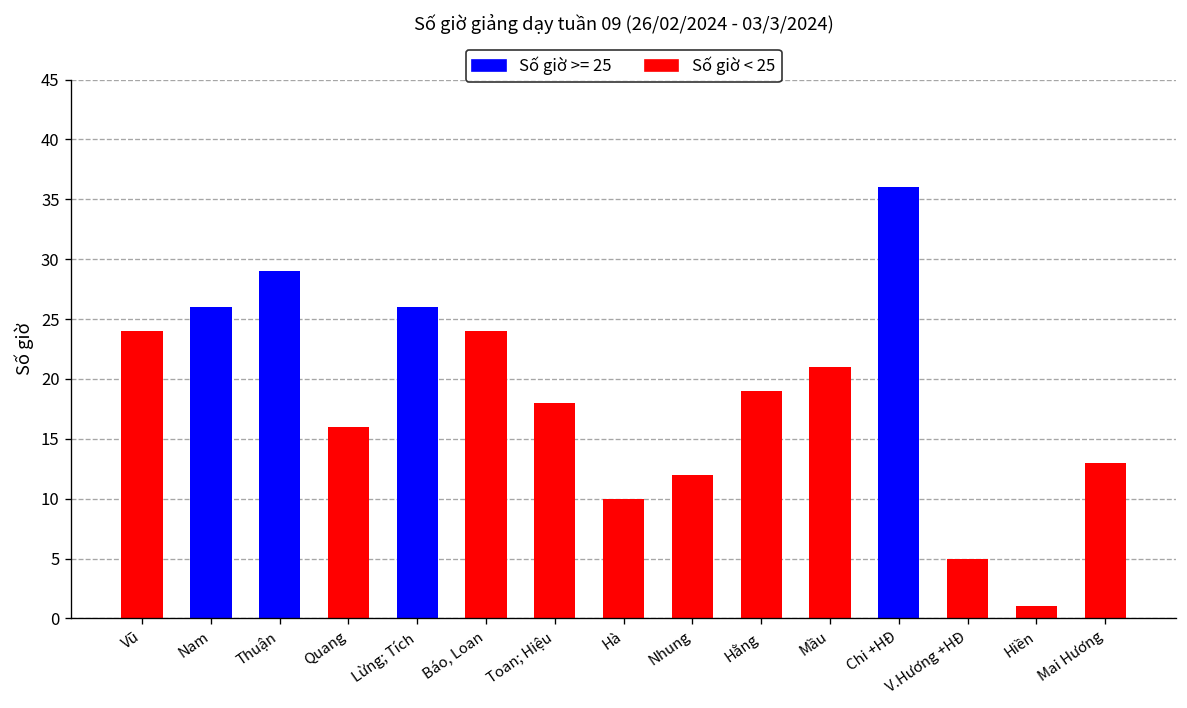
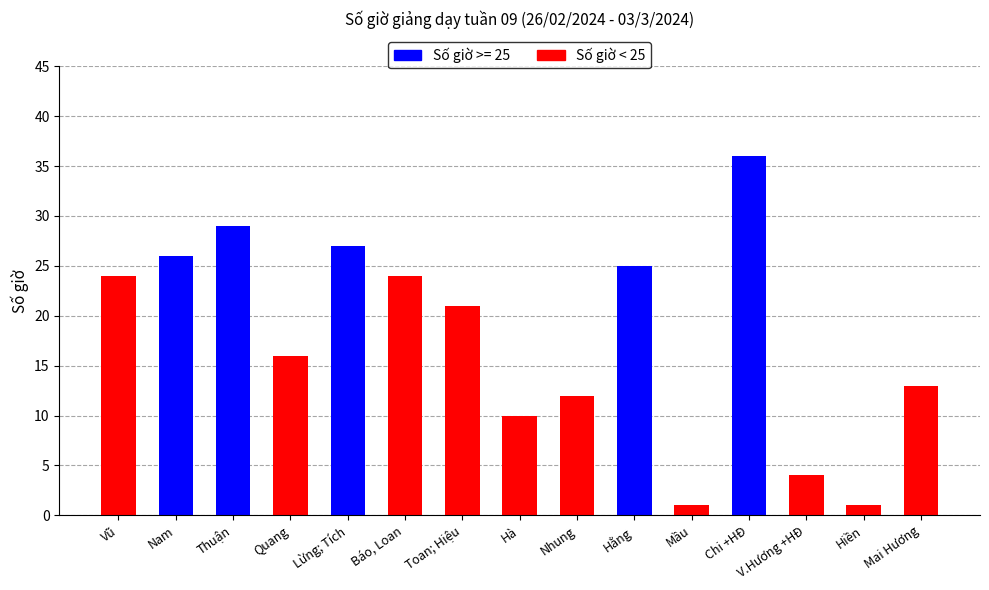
  {
    "Vũ": 24,
    "Nam": 26,
    "Thuận": 29,
    "Quang": 16,
-   "Lừng; Tích": 26,
+   "Lừng; Tích": 27,
    "Báo, Loan": 24,
-   "Toan; Hiệu": 18,
+   "Toan; Hiệu": 21,
    "Hà": 10,
    "Nhung": 12,
-   "Hằng": 19,
-   "Mầu": 21,
+   "Hằng": 25,
+   "Mầu": 1,
    "Chi +HĐ": 36,
-   "V.Hương +HĐ": 5,
+   "V.Hương +HĐ": 4,
    "Hiền": 1,
    "Mai Hương": 13
  }
